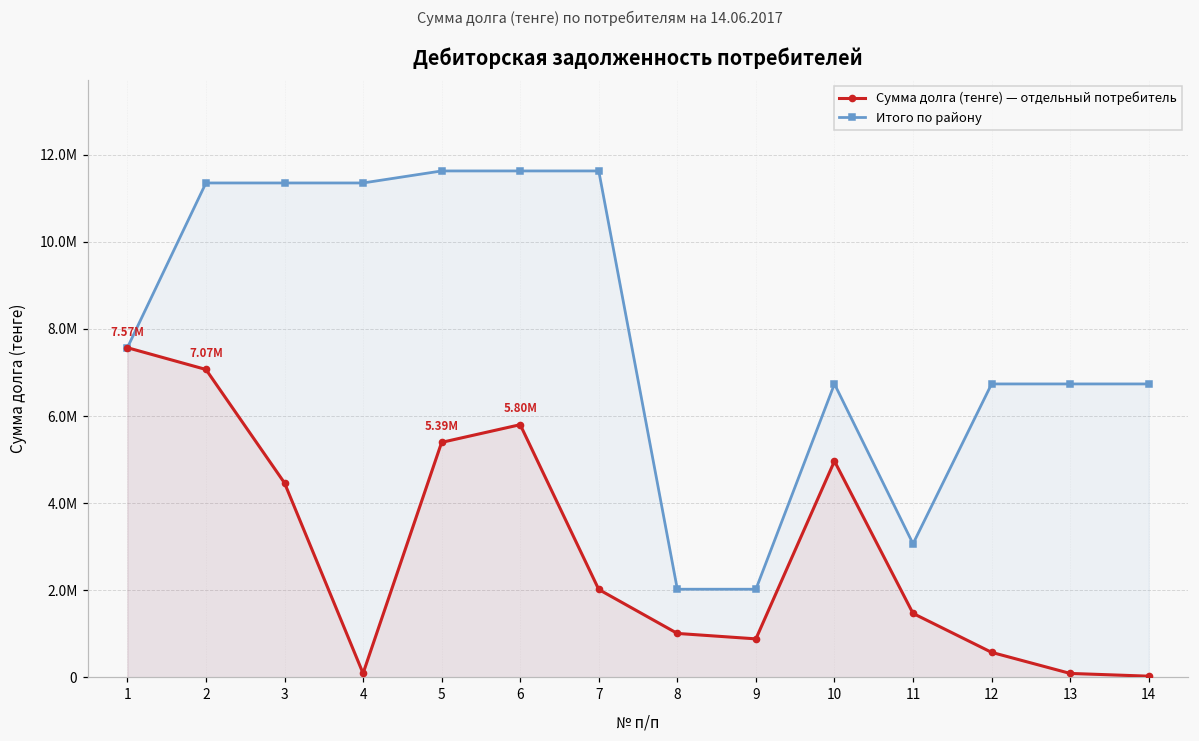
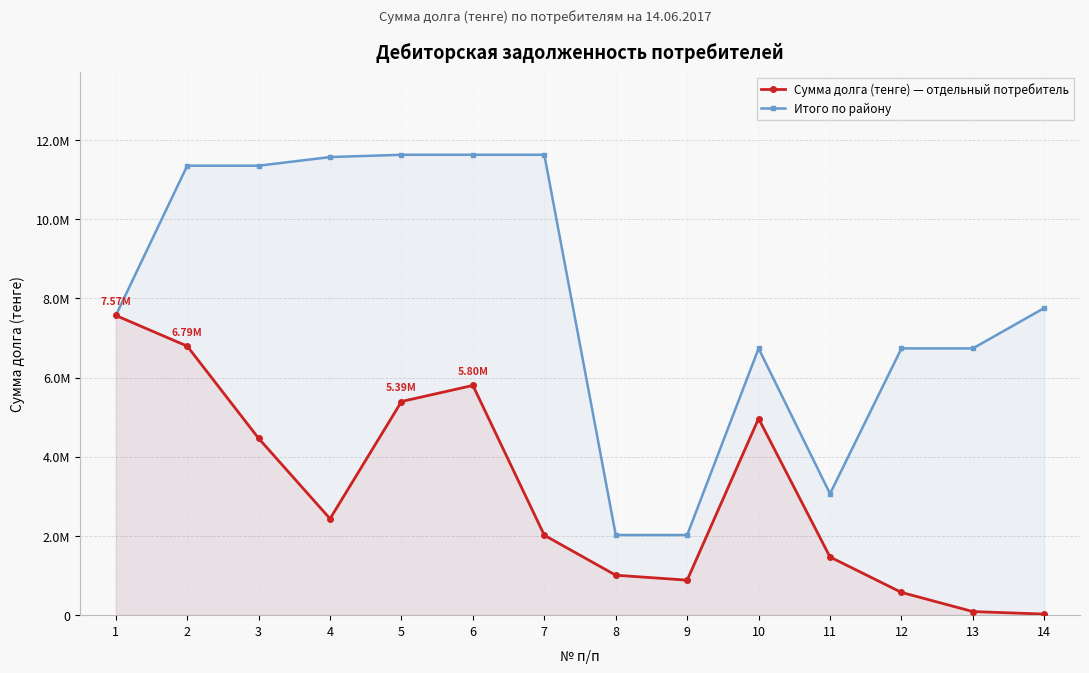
  {
    "Сумма долга (тенге) — отдельный потребитель": {
-     "2": "7.07М",
-     "4": "0.1М"
+     "2": "6.79М",
+     "4": "2.4М"
    },
    "Итого по району": {
      "2": "11.3М",
      "3": "11.3М",
-     "4": "11.3М",
+     "4": "11.6М",
      "5": "11.6М",
      "6": "11.6М",
      "7": "11.6М",
      "8": "2.0М",
      "9": "2.0М",
      "10": "6.7М",
      "11": "3.1М",
      "12": "6.7М",
      "13": "6.7М",
-     "14": "6.7М"
+     "14": "7.8М"
    }
  }
